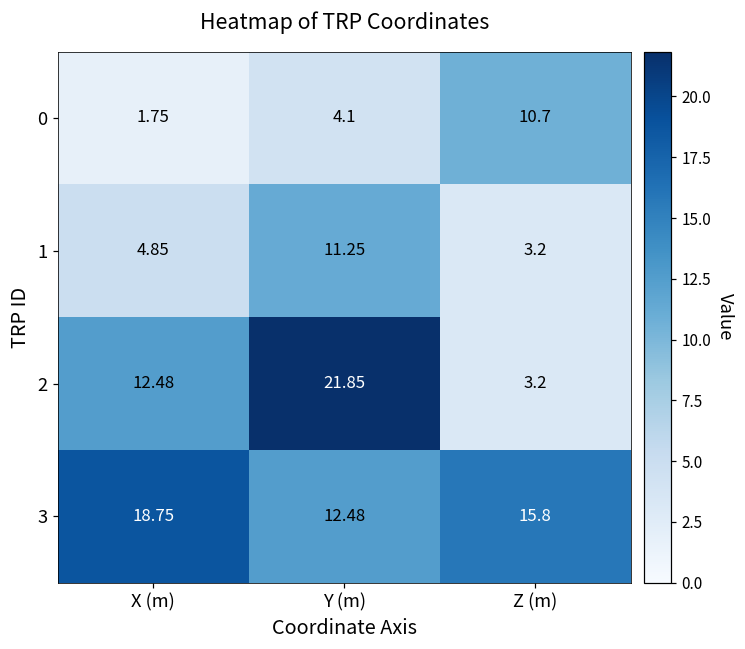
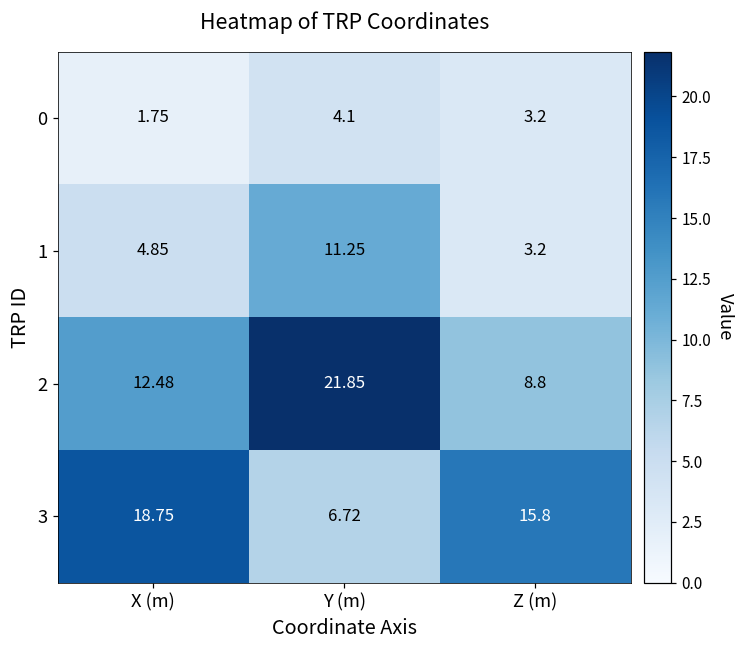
  {
    "0": {
      "X (m)": 1.75,
      "Y (m)": 4.1,
-     "Z (m)": 10.7
+     "Z (m)": 3.2
    },
    "1": {
      "X (m)": 4.85,
      "Y (m)": 11.25,
      "Z (m)": 3.2
    },
    "2": {
      "X (m)": 12.48,
      "Y (m)": 21.85,
-     "Z (m)": 3.2
+     "Z (m)": 8.8
    },
    "3": {
      "X (m)": 18.75,
-     "Y (m)": 12.48,
+     "Y (m)": 6.72,
      "Z (m)": 15.8
    }
  }
